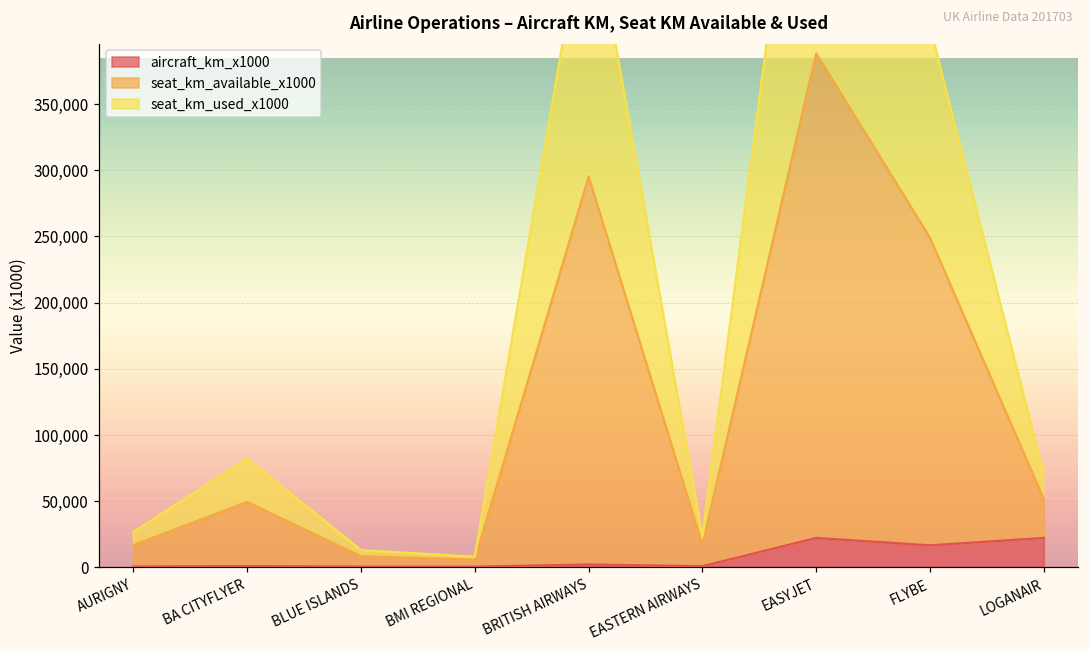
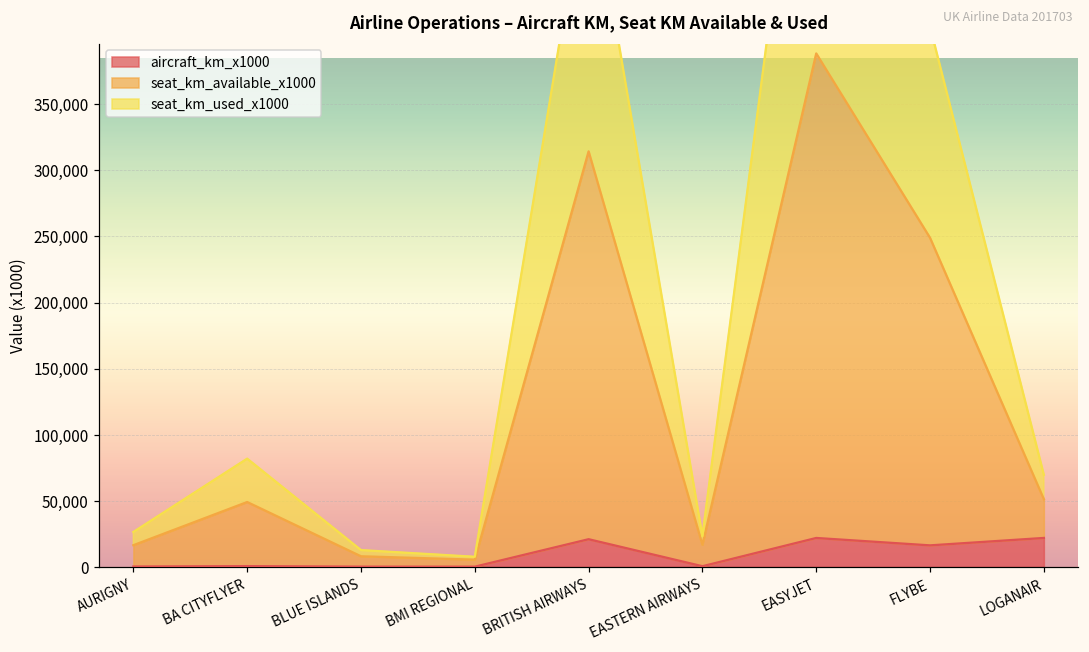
  {
    "aircraft_km_x1000": {
      "AURIGNY": "0",
      "BA CITYFLYER": "1,000",
      "BLUE ISLANDS": "0",
      "BMI REGIONAL": "0",
-     "BRITISH AIRWAYS": "2,000",
+     "BRITISH AIRWAYS": "21,000",
      "EASTERN AIRWAYS": "0",
      "EASYJET": "22,000",
      "FLYBE": "16,000",
      "LOGANAIR": "22,000"
    }
  }
